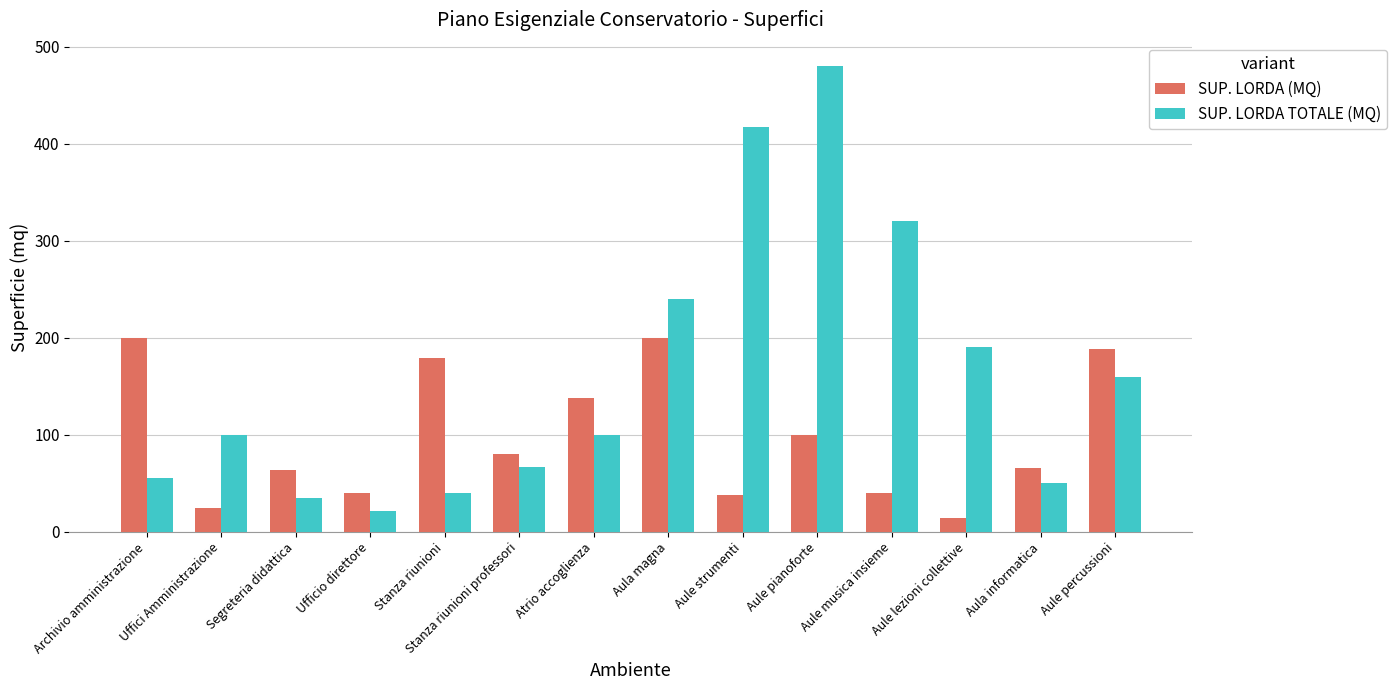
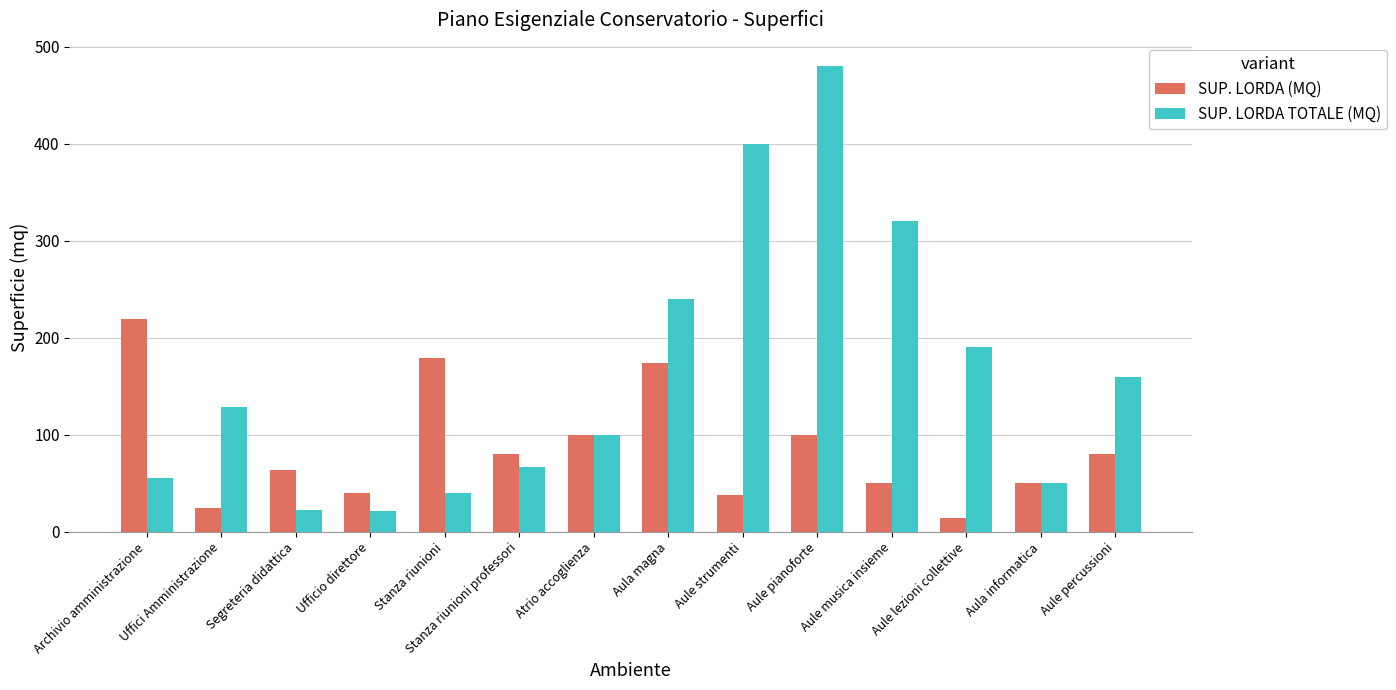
  {
    "SUP. LORDA (MQ)": {
-     "Archivio amministrazione": 200,
+     "Archivio amministrazione": 220,
      "Uffici Amministrazione": 30,
      "Segreteria didattica": 60,
      "Ufficio direttore": 40,
      "Stanza riunioni": 180,
      "Stanza riunioni professori": 80,
-     "Atrio accoglienza": 140,
-     "Aula magna": 200,
+     "Atrio accoglienza": 100,
+     "Aula magna": 170,
      "Aule strumenti": 40,
      "Aule pianoforte": 100,
-     "Aule musica insieme": 40,
+     "Aule musica insieme": 50,
      "Aule lezioni collettive": 10,
-     "Aula informatica": 70,
-     "Aule percussioni": 190
+     "Aula informatica": 50,
+     "Aule percussioni": 80
    },
    "SUP. LORDA TOTALE (MQ)": {
      "Archivio amministrazione": 60,
-     "Uffici Amministrazione": 100,
-     "Segreteria didattica": 40,
+     "Uffici Amministrazione": 130,
+     "Segreteria didattica": 20,
      "Ufficio direttore": 20,
      "Stanza riunioni": 40,
      "Stanza riunioni professori": 70,
      "Atrio accoglienza": 100,
      "Aula magna": 240,
-     "Aule strumenti": 420,
+     "Aule strumenti": 400,
      "Aule pianoforte": 480,
      "Aule musica insieme": 320,
      "Aule lezioni collettive": 190,
      "Aula informatica": 50,
      "Aule percussioni": 160
    }
  }
